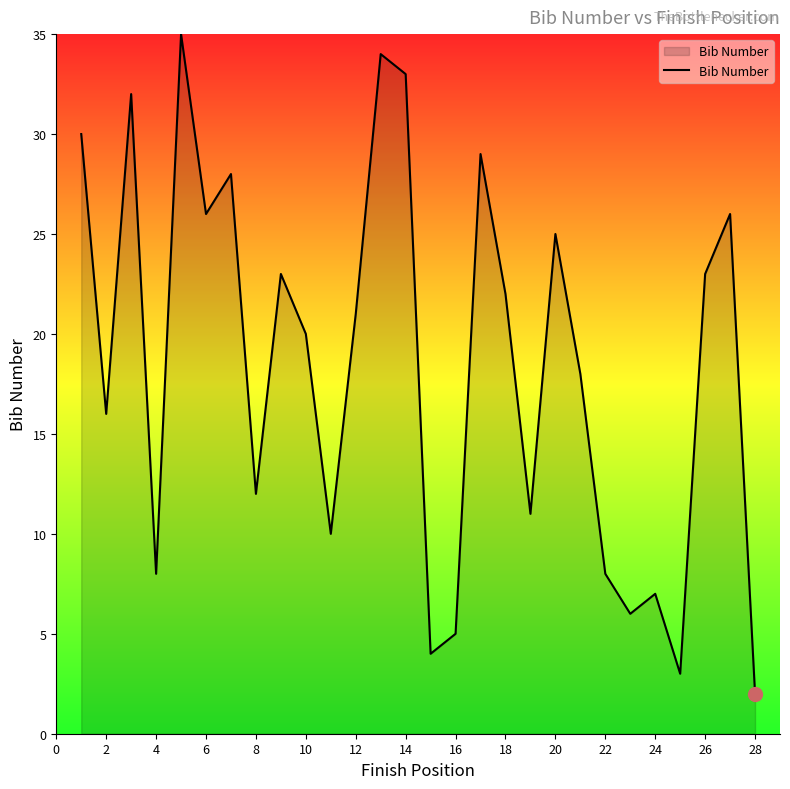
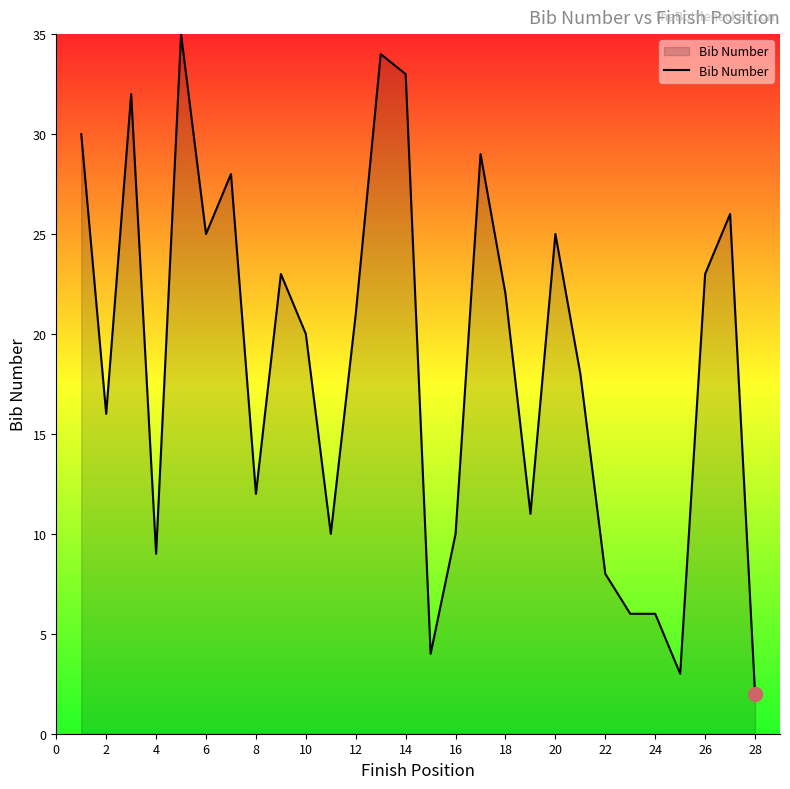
  {
    "Bib Number": {
      "2": 16,
-     "4": 8,
-     "6": 26,
+     "4": 9,
+     "6": 25,
      "8": 12,
      "10": 20,
      "12": 21,
      "14": 33,
-     "16": 5,
+     "16": 10,
      "18": 22,
      "20": 25,
      "22": 8,
-     "24": 7,
+     "24": 6,
      "26": 23
    }
  }
